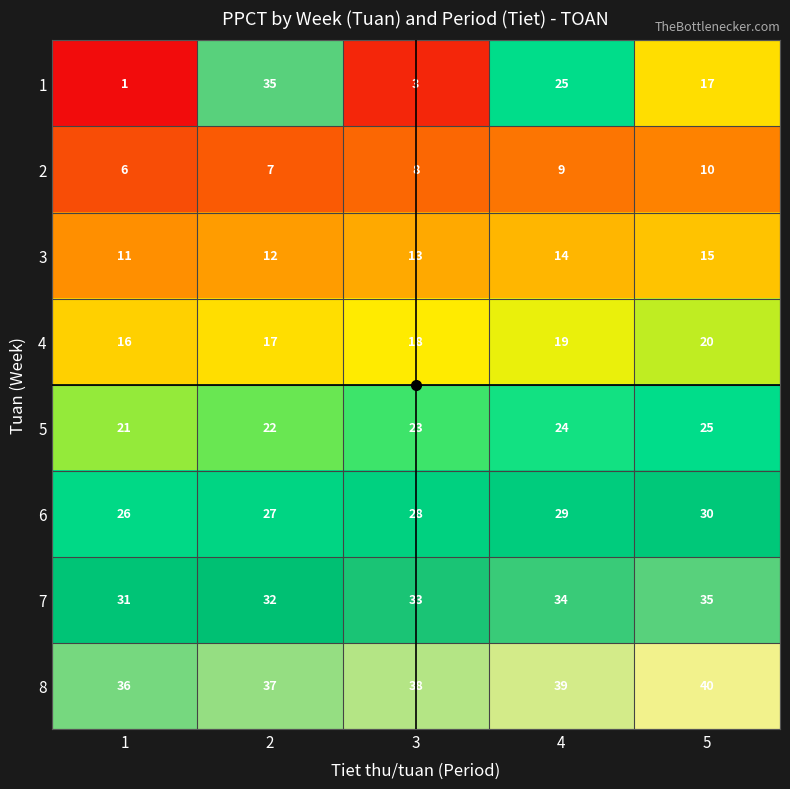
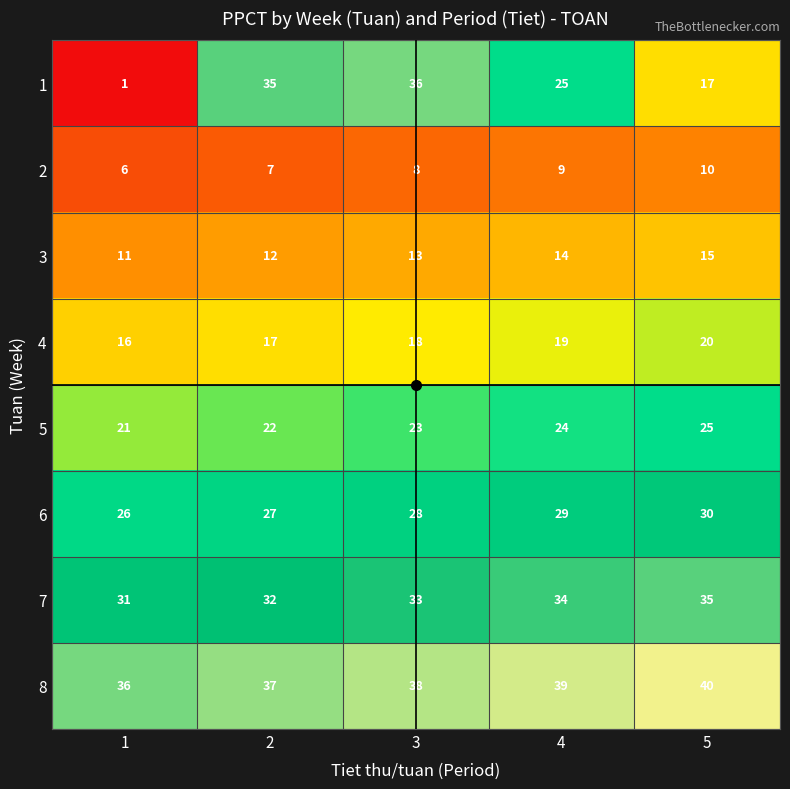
  {
    "1": {
      "1": 1,
      "2": 35,
-     "3": 3,
+     "3": 36,
      "4": 25,
      "5": 17
    },
    "2": {
      "1": 6,
      "2": 7,
      "3": 8,
      "4": 9,
      "5": 10
    },
    "3": {
      "1": 11,
      "2": 12,
      "3": 13,
      "4": 14,
      "5": 15
    },
    "4": {
      "1": 16,
      "2": 17,
      "3": 18,
      "4": 19,
      "5": 20
    },
    "5": {
      "1": 21,
      "2": 22,
      "3": 23,
      "4": 24,
      "5": 25
    },
    "6": {
      "1": 26,
      "2": 27,
      "3": 28,
      "4": 29,
      "5": 30
    },
    "7": {
      "1": 31,
      "2": 32,
      "3": 33,
      "4": 34,
      "5": 35
    },
    "8": {
      "1": 36,
      "2": 37,
      "3": 38,
      "4": 39,
      "5": 40
    }
  }
